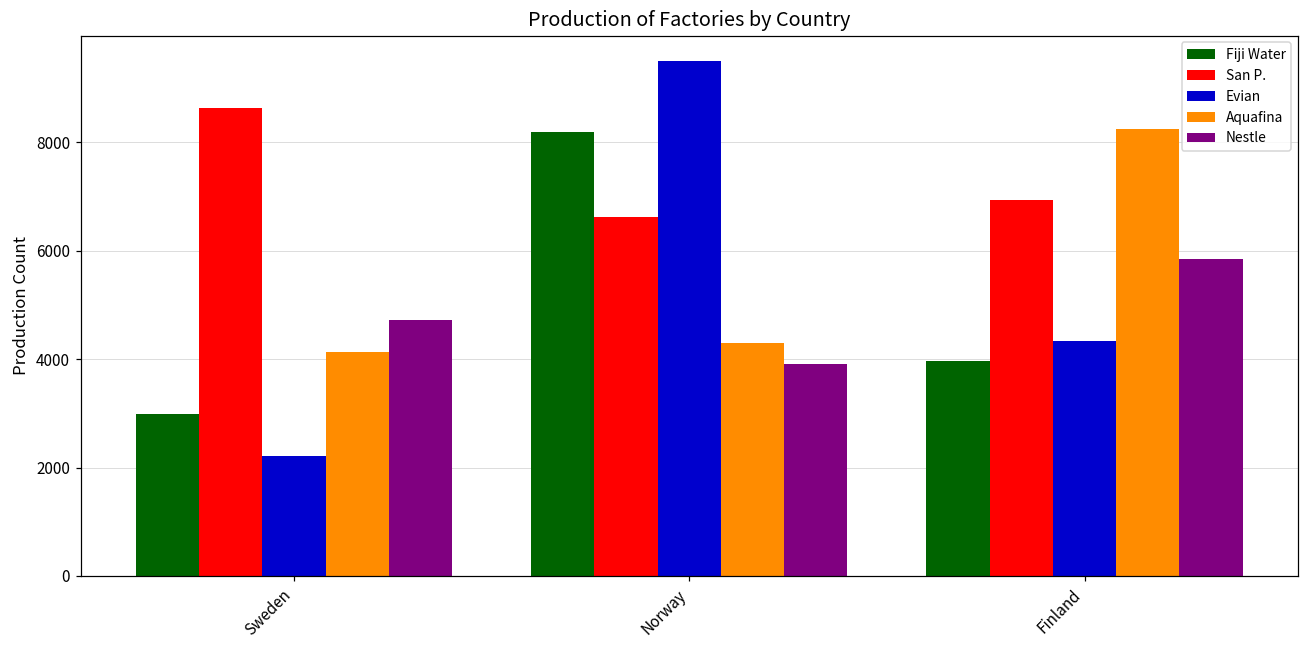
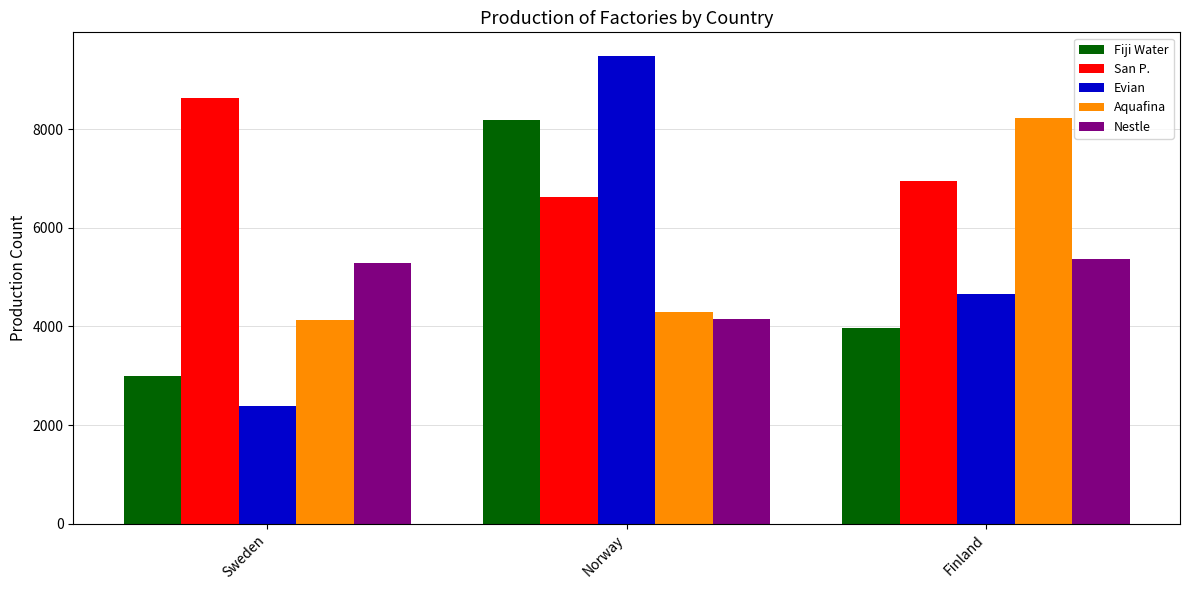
  {
    "Fiji Water": {
      "Sweden": 3000,
      "Norway": 8200,
      "Finland": 4000
    },
    "San P.": {
      "Sweden": 8600,
      "Norway": 6600,
      "Finland": 6900
    },
    "Evian": {
-     "Sweden": 2200,
+     "Sweden": 2400,
      "Norway": 9500,
-     "Finland": 4300
+     "Finland": 4600
    },
    "Aquafina": {
      "Sweden": 4100,
      "Norway": 4300,
      "Finland": 8200
    },
    "Nestle": {
-     "Sweden": 4700,
-     "Norway": 3900,
-     "Finland": 5800
+     "Sweden": 5300,
+     "Norway": 4200,
+     "Finland": 5400
    }
  }
